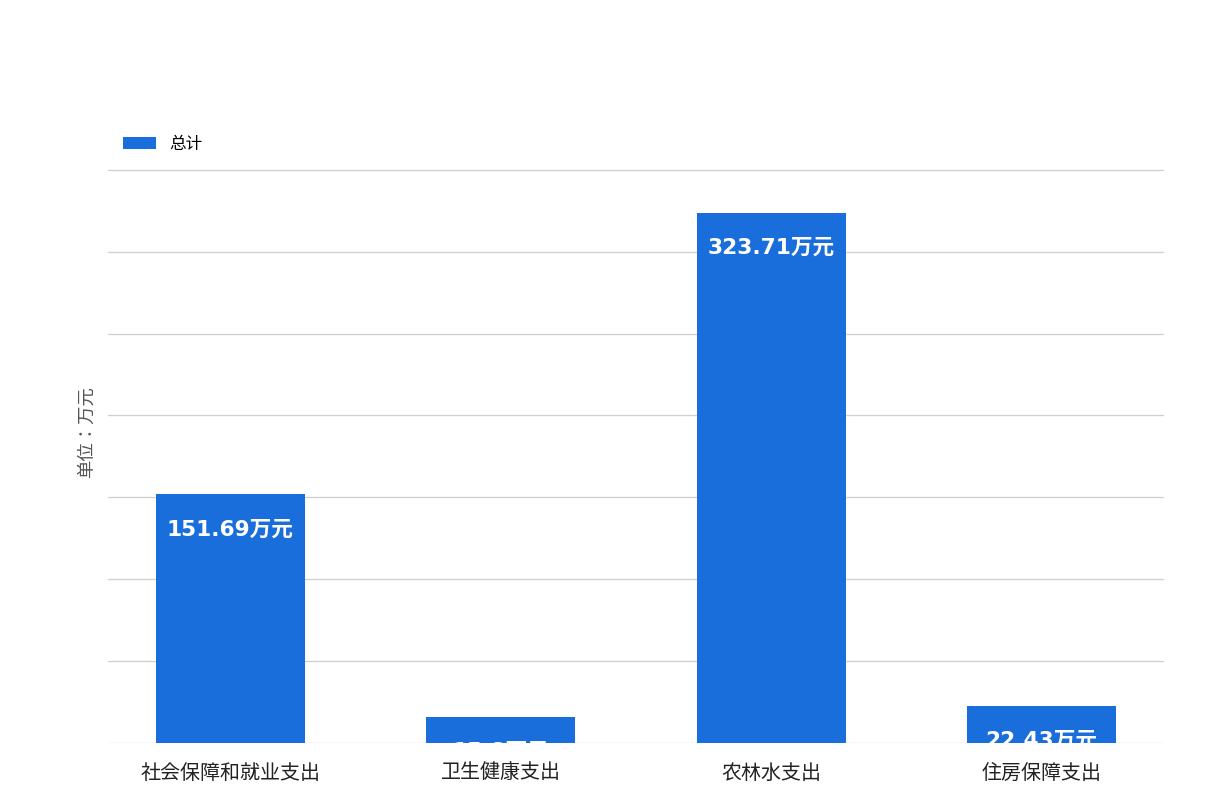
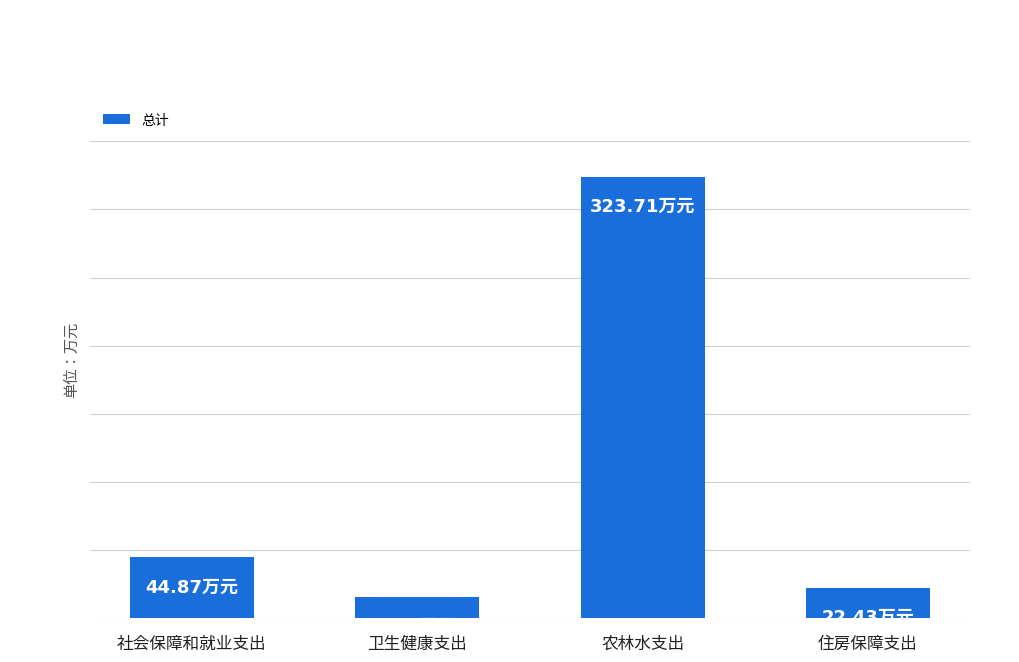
  {
-   "社会保障和就业支出": 151.69,
+   "社会保障和就业支出": 44.87,
    "农林水支出": 323.71
  }
